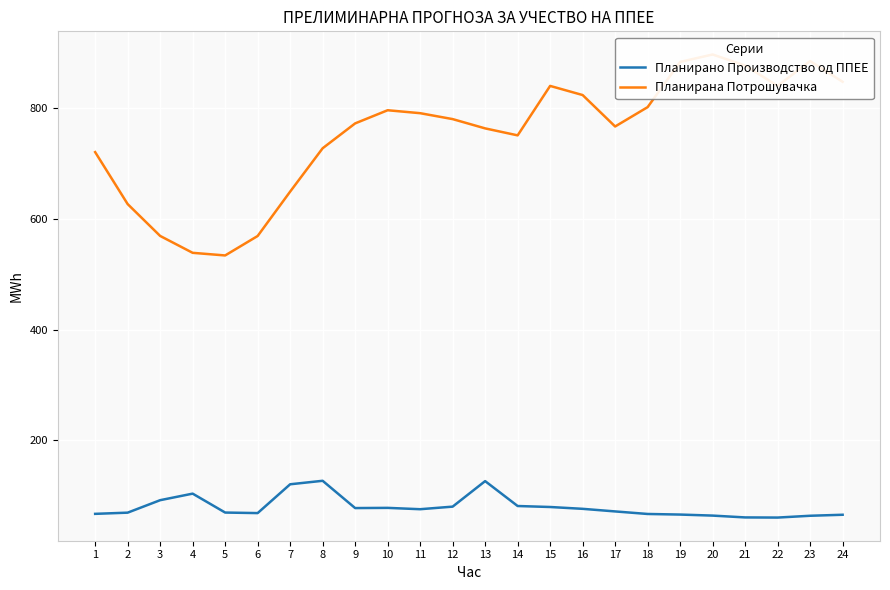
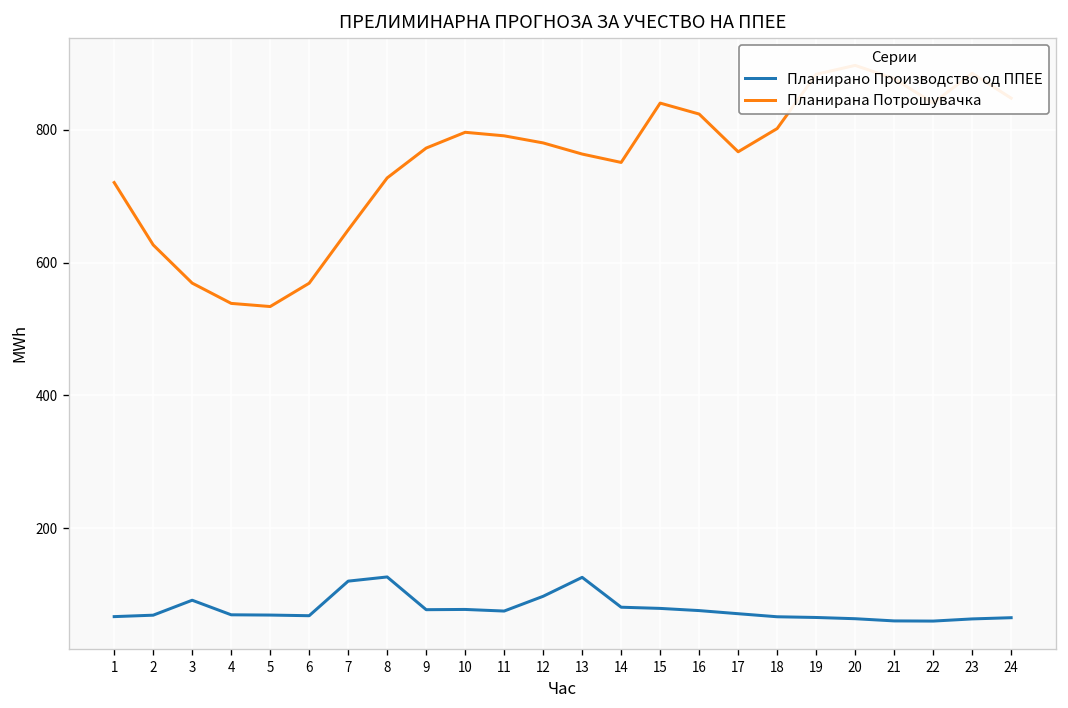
  {
    "Планирано Производство од ППЕЕ": {
      "1": 70,
      "2": 70,
      "3": 90,
-     "4": 100,
+     "4": 70,
      "5": 70,
      "6": 70,
      "7": 120,
      "8": 130,
      "9": 80,
      "10": 80,
      "11": 80,
-     "12": 80,
+     "12": 100,
      "13": 130,
      "14": 80,
      "15": 80,
      "16": 80,
      "17": 70,
      "18": 70,
      "19": 70,
      "20": 60,
      "21": 60,
      "22": 60,
      "23": 60,
      "24": 70
    },
    "Планирана Потрошувачка": {
      "1": 720,
      "2": 630,
      "3": 570,
      "4": 540,
      "5": 530,
      "6": 570,
      "7": 650,
      "8": 730,
      "9": 770,
      "10": 800,
      "11": 790,
      "12": 780,
      "13": 760,
      "14": 750,
      "15": 840,
      "16": 820,
      "17": 770,
      "18": 800
    }
  }
